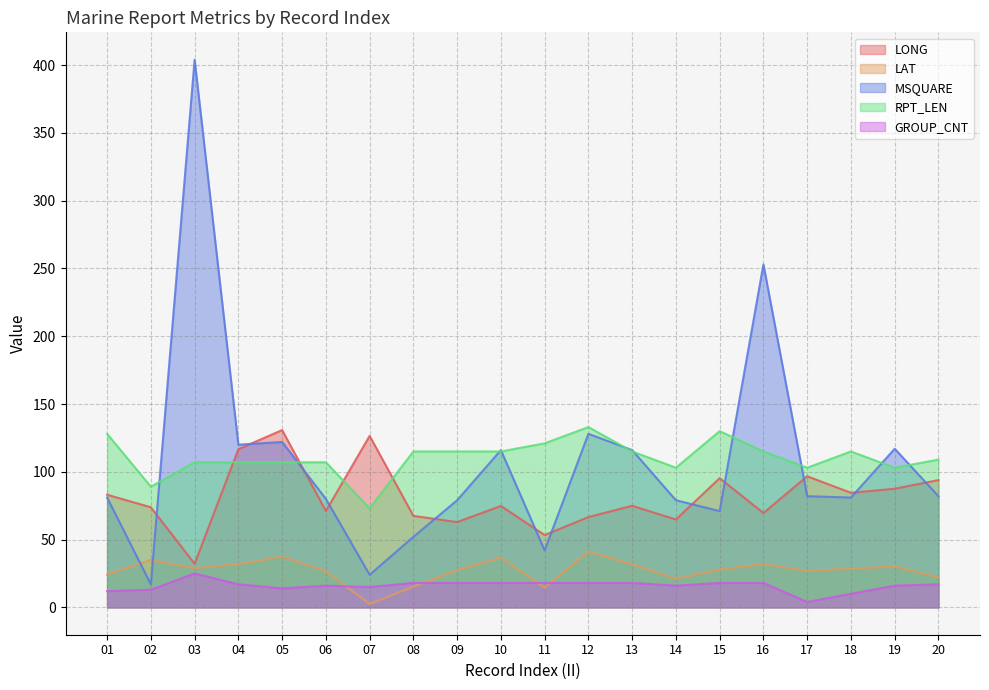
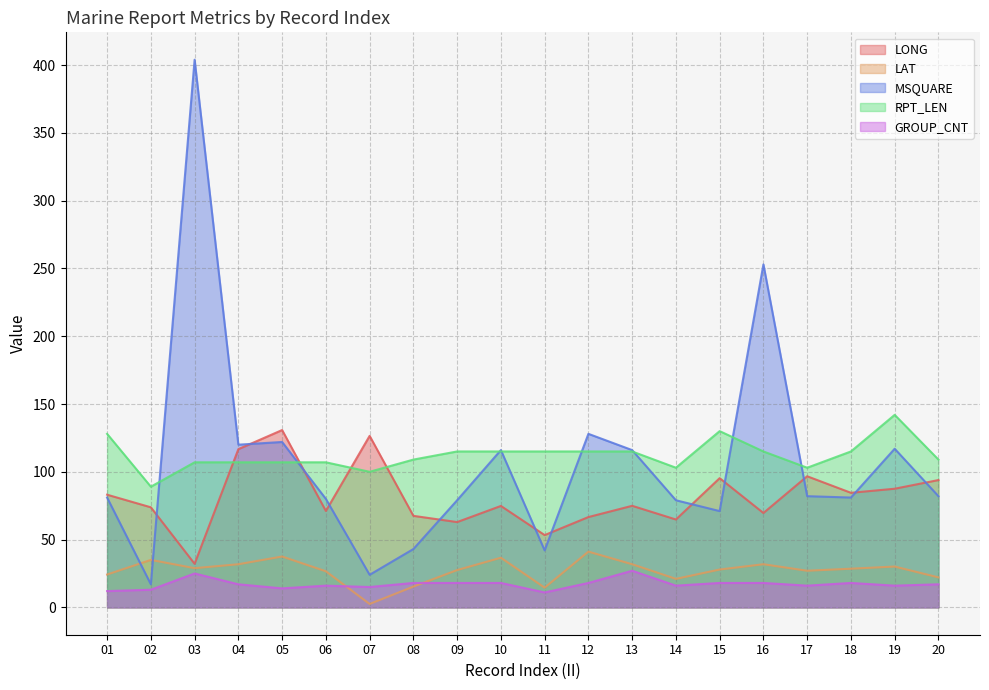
  {
    "MSQUARE": {
      "01": 81,
      "02": 17,
      "03": 404,
      "04": 120,
      "05": 122,
      "06": 80,
      "07": 24,
-     "08": 52,
+     "08": 43,
      "09": 79,
      "11": 42,
      "12": 128,
      "14": 79,
      "15": 71,
      "16": 253,
      "17": 82,
      "18": 81,
      "19": 117,
      "20": 82
    },
    "RPT_LEN": {
      "01": 128,
      "02": 89,
      "03": 107,
      "04": 107,
      "05": 107,
      "06": 107,
-     "07": 73,
-     "08": 115,
+     "07": 100,
+     "08": 109,
      "09": 115,
-     "11": 121,
-     "12": 133,
+     "11": 115,
+     "12": 115,
      "14": 103,
      "15": 130,
      "16": 115,
      "17": 103,
      "18": 115,
-     "19": 103,
+     "19": 142,
      "20": 109
    },
    "GROUP_CNT": {
      "01": 12,
      "02": 13,
      "03": 25,
      "04": 17,
      "05": 14,
      "06": 16,
      "07": 15,
      "08": 18,
      "09": 18,
      "10": 18,
-     "11": 18,
+     "11": 11,
      "12": 18,
-     "13": 18,
+     "13": 27,
      "14": 16,
      "15": 18,
      "16": 18,
-     "17": 4,
-     "18": 10,
+     "17": 16,
+     "18": 18,
      "19": 16,
      "20": 17
    }
  }
